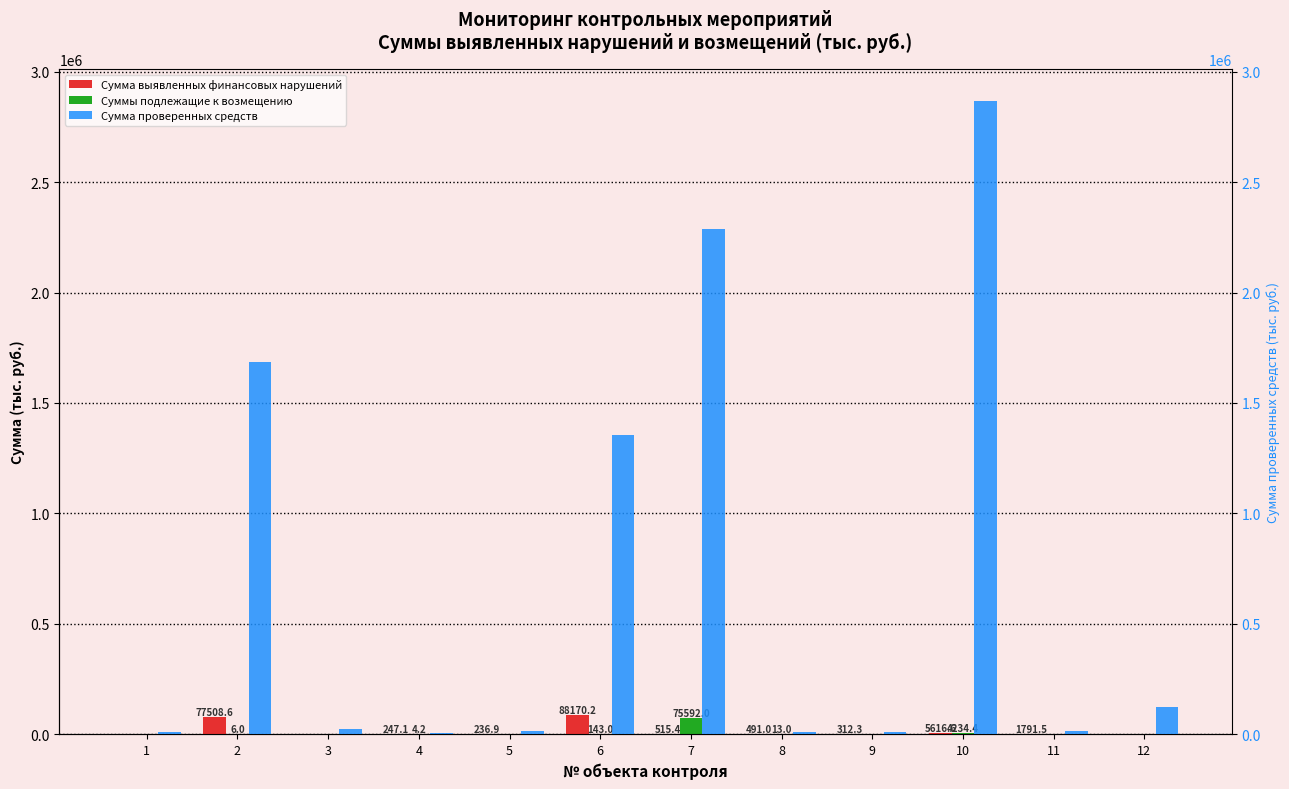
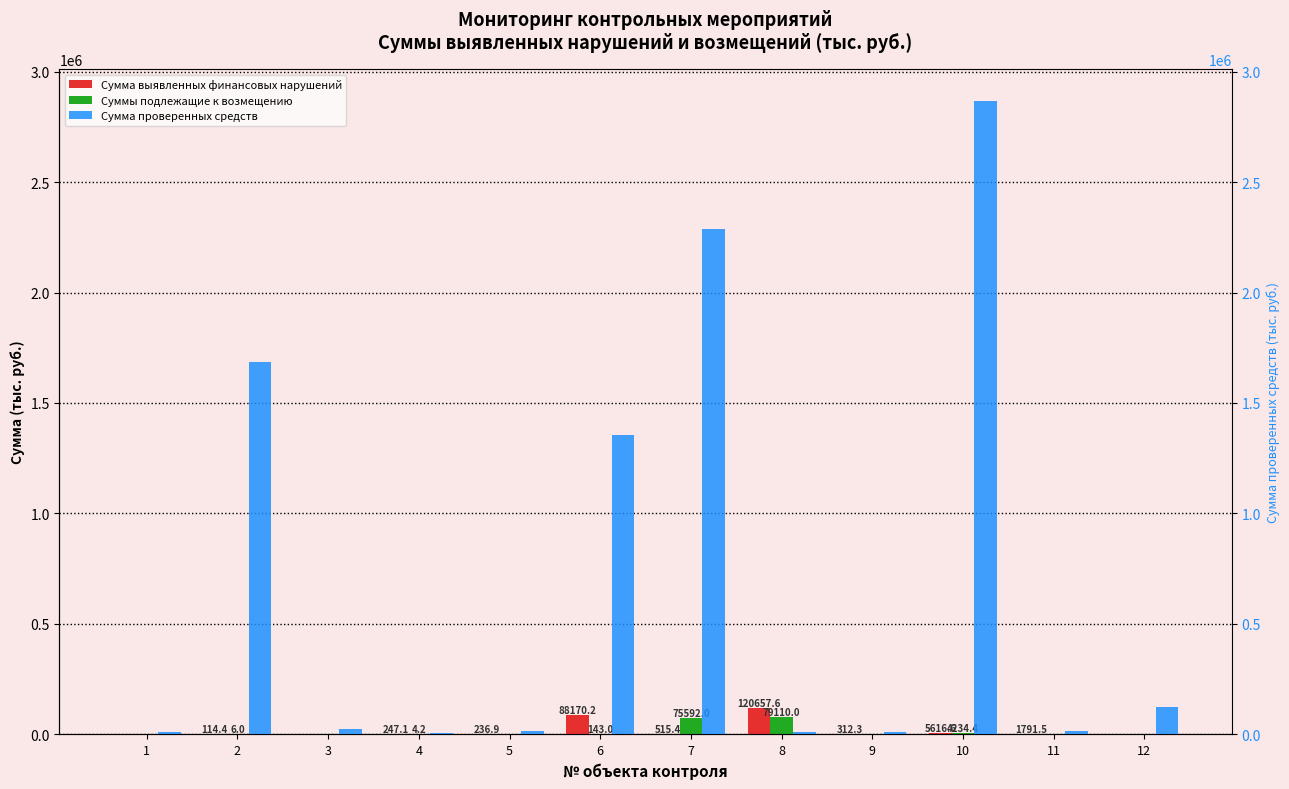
  {
    "Сумма выявленных финансовых нарушений": {
-     "2": 77508.6,
+     "2": 114.4,
      "4": 247.1,
      "5": 236.9,
      "6": 88170.2,
      "7": 515.4,
-     "8": 491.0,
+     "8": 120657.6,
      "9": 312.3,
      "11": 1791.5
    },
    "Суммы подлежащие к возмещению": {
      "2": 6.0,
      "4": 4.2,
      "6": 143.0,
      "7": 75592.0,
-     "8": 13.0
+     "8": 79110.0
    },
    "Сумма проверенных средств": {
      "2": 1690000,
      "3": 20000,
      "5": 10000,
      "6": 1360000,
      "7": 2290000,
      "9": 10000,
      "10": 2870000,
      "11": 20000,
      "12": 120000
    }
  }
